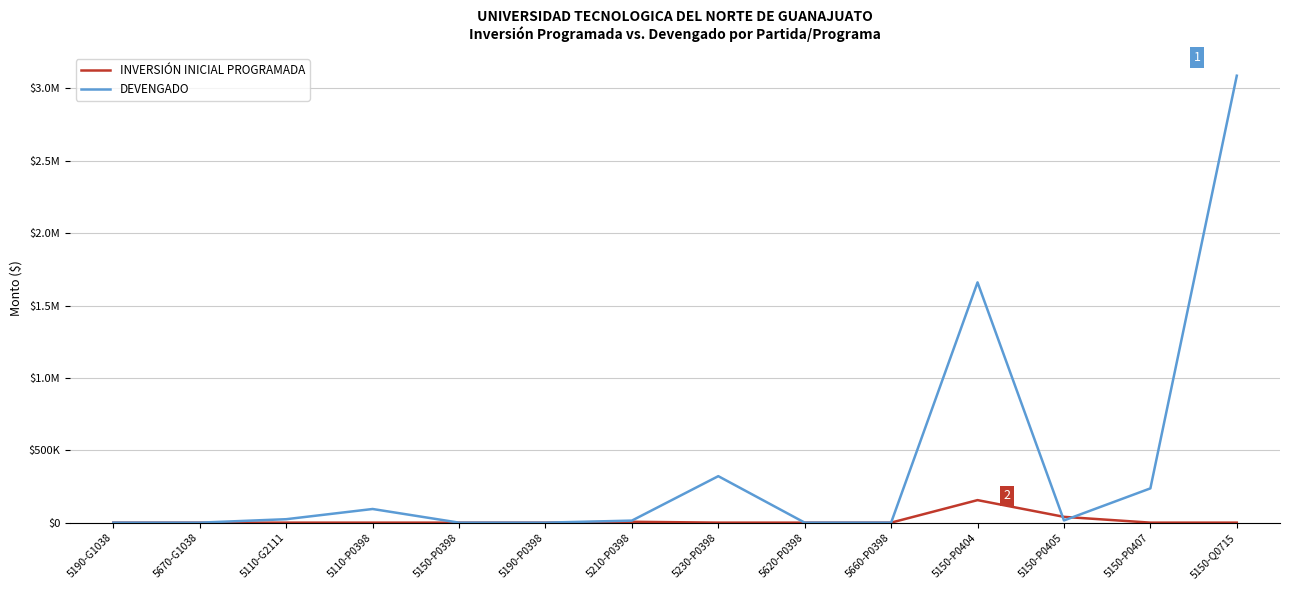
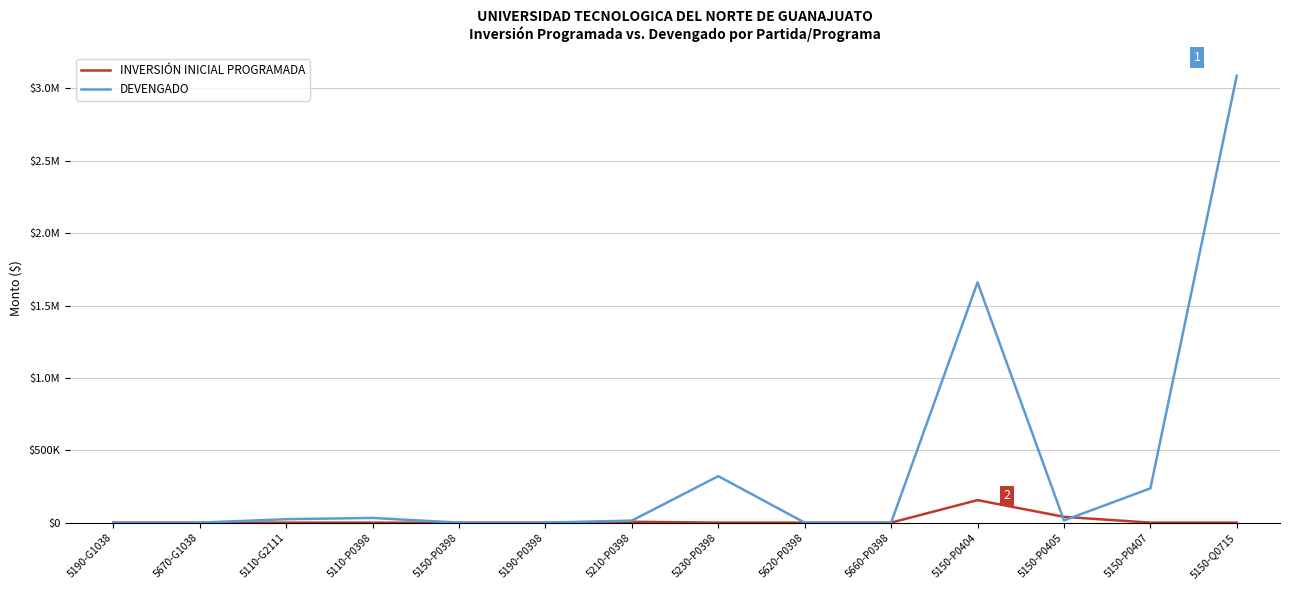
  {
    "INVERSIÓN INICIAL PROGRAMADA": {
      "5110-G2111": "$0",
      "5110-P0398": "$0",
      "5230-P0398": "$0",
      "5150-P0404": "$160000",
      "5150-P0405": "$40000",
      "5150-P0407": "$0",
      "5150-Q0715": "$0"
    },
    "DEVENGADO": {
      "5110-G2111": "$20000",
-     "5110-P0398": "$90000",
+     "5110-P0398": "$30000",
      "5230-P0398": "$320000",
      "5150-P0404": "$1660000",
      "5150-P0405": "$20000",
      "5150-P0407": "$240000",
      "5150-Q0715": "$3090000"
    }
  }
